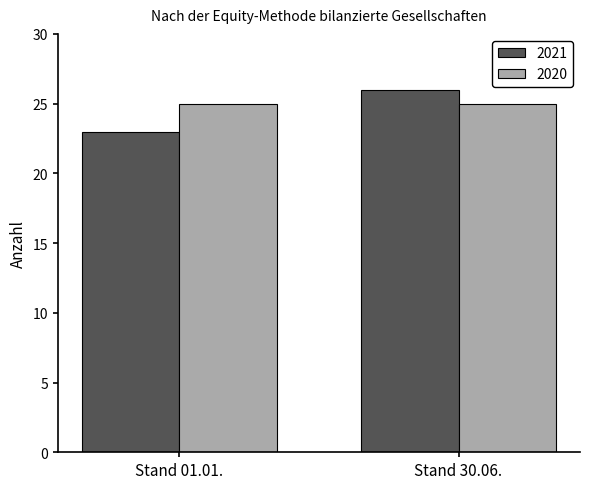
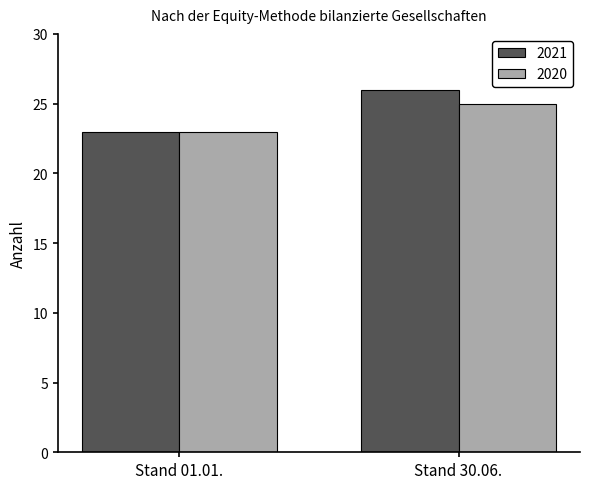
  {
    "2021": {
      "Stand 01.01.": 23,
      "Stand 30.06.": 26
    },
    "2020": {
-     "Stand 01.01.": 25,
+     "Stand 01.01.": 23,
      "Stand 30.06.": 25
    }
  }
